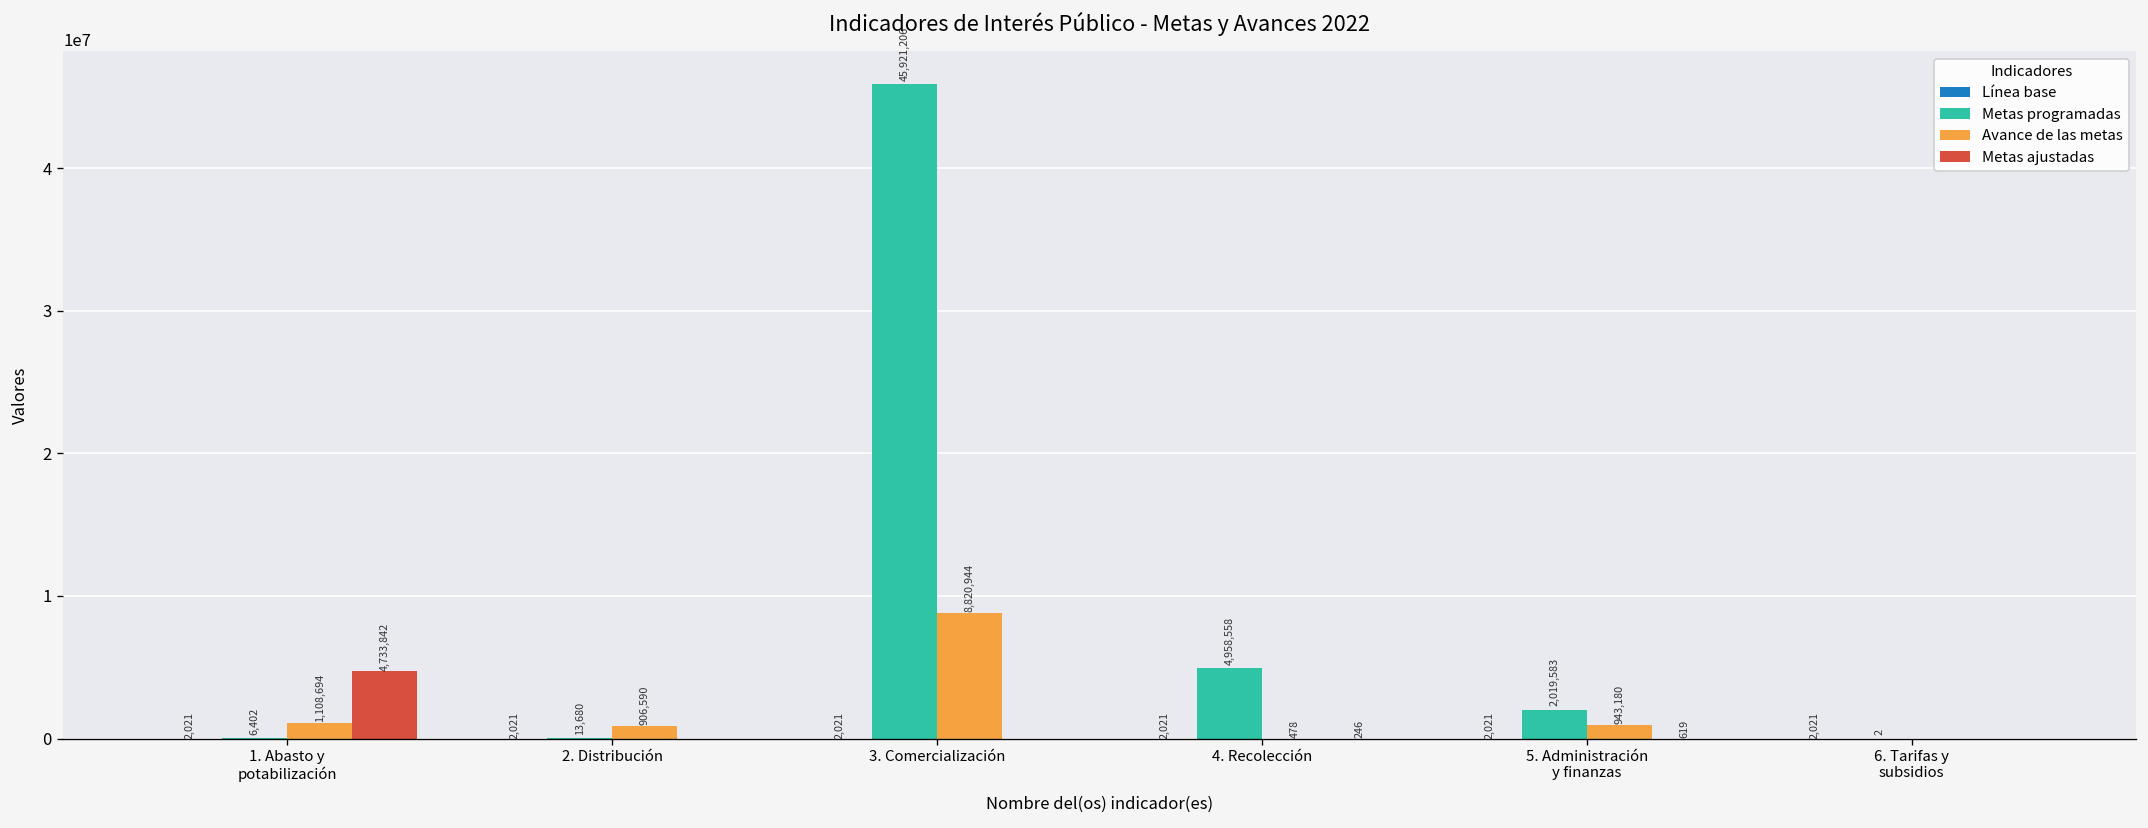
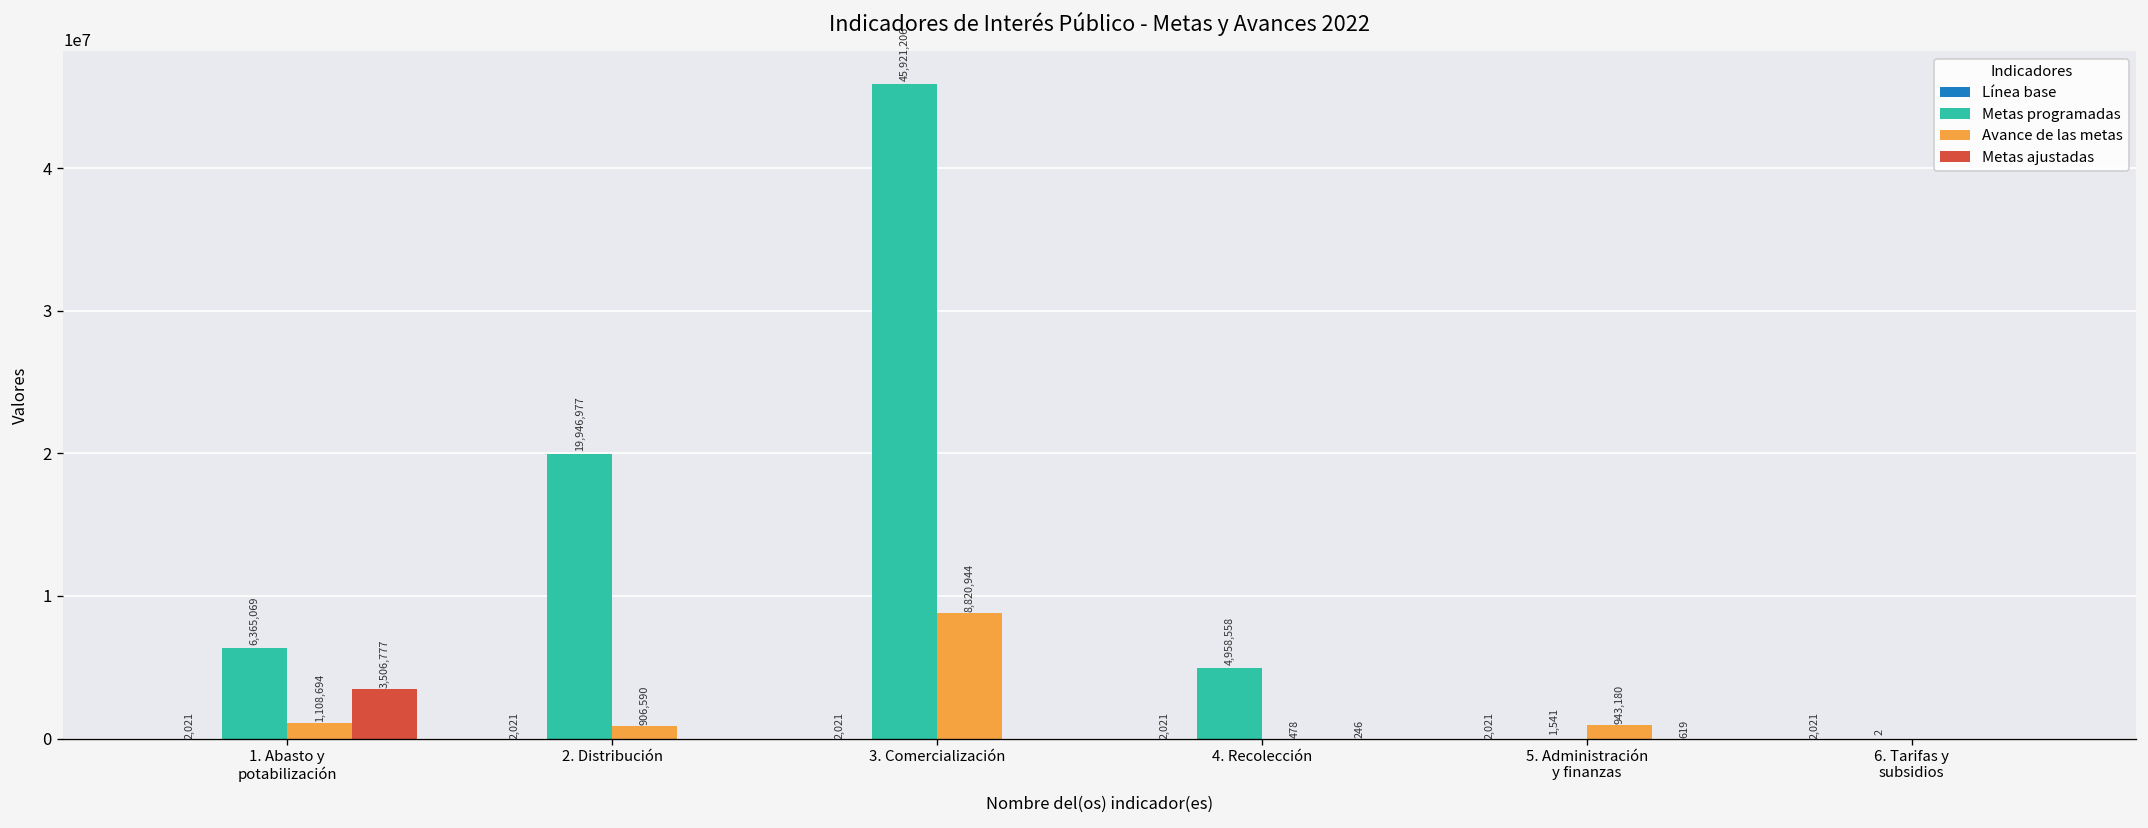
  {
    "Línea base": {
      "1. Abasto y potabilización": "2,021",
      "2. Distribución": "2,021",
      "3. Comercialización": "2,021",
      "4. Recolección": "2,021",
      "5. Administración y finanzas": "2,021",
      "6. Tarifas y subsidios": "2,021"
    },
    "Metas programadas": {
-     "1. Abasto y potabilización": "6,402",
-     "2. Distribución": "13,680",
+     "1. Abasto y potabilización": "6,365,069",
+     "2. Distribución": "19,946,977",
      "3. Comercialización": "45,921,206",
      "4. Recolección": "4,958,558",
-     "5. Administración y finanzas": "2,019,583",
+     "5. Administración y finanzas": "1,541",
      "6. Tarifas y subsidios": "2"
    },
    "Avance de las metas": {
      "1. Abasto y potabilización": "1,108,694",
      "2. Distribución": "906,590",
      "3. Comercialización": "8,820,944",
      "4. Recolección": "478",
      "5. Administración y finanzas": "943,180"
    },
    "Metas ajustadas": {
-     "1. Abasto y potabilización": "4,733,842",
+     "1. Abasto y potabilización": "3,506,777",
      "4. Recolección": "246",
      "5. Administración y finanzas": "619"
    }
  }
